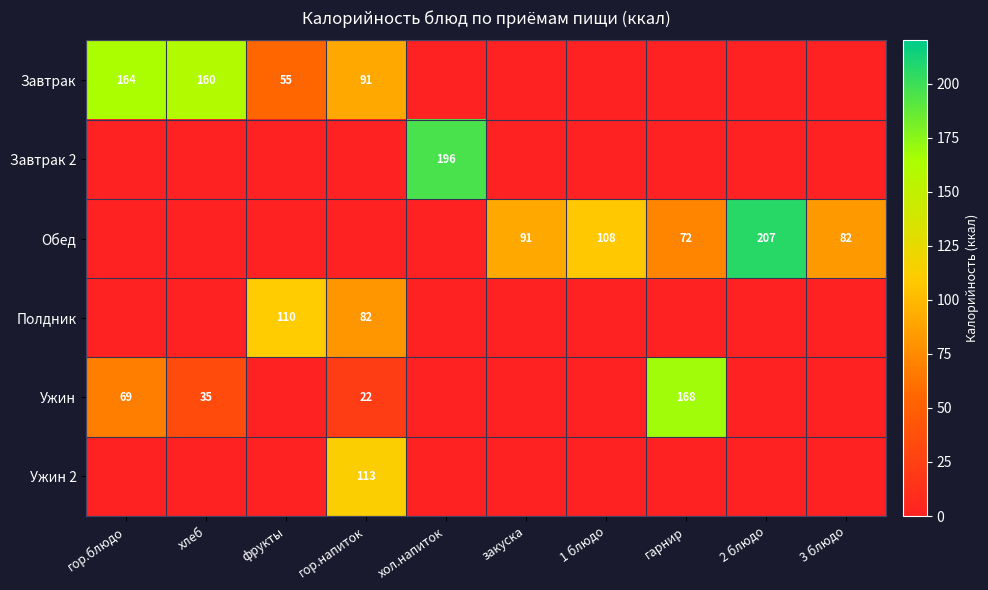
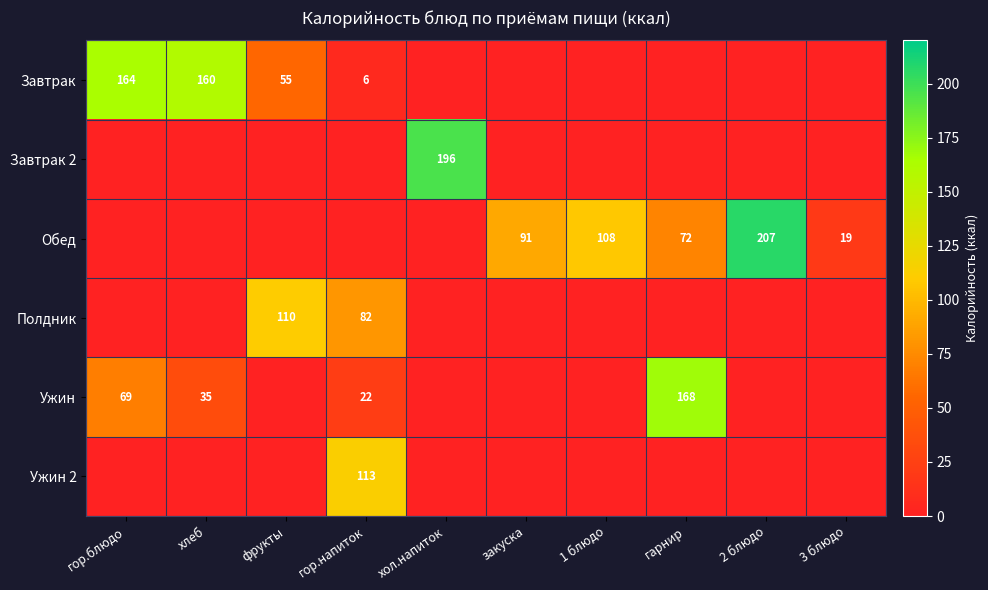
  {
    "Завтрак": {
      "гор.блюдо": 164,
      "хлеб": 160,
      "фрукты": 55,
-     "гор.напиток": 91
+     "гор.напиток": 6
    },
    "Завтрак 2": {
      "хол.напиток": 196
    },
    "Обед": {
      "закуска": 91,
      "1 блюдо": 108,
      "гарнир": 72,
      "2 блюдо": 207,
-     "3 блюдо": 82
+     "3 блюдо": 19
    },
    "Полдник": {
      "фрукты": 110,
      "гор.напиток": 82
    },
    "Ужин": {
      "гор.блюдо": 69,
      "хлеб": 35,
      "гор.напиток": 22,
      "гарнир": 168
    },
    "Ужин 2": {
      "гор.напиток": 113
    }
  }
